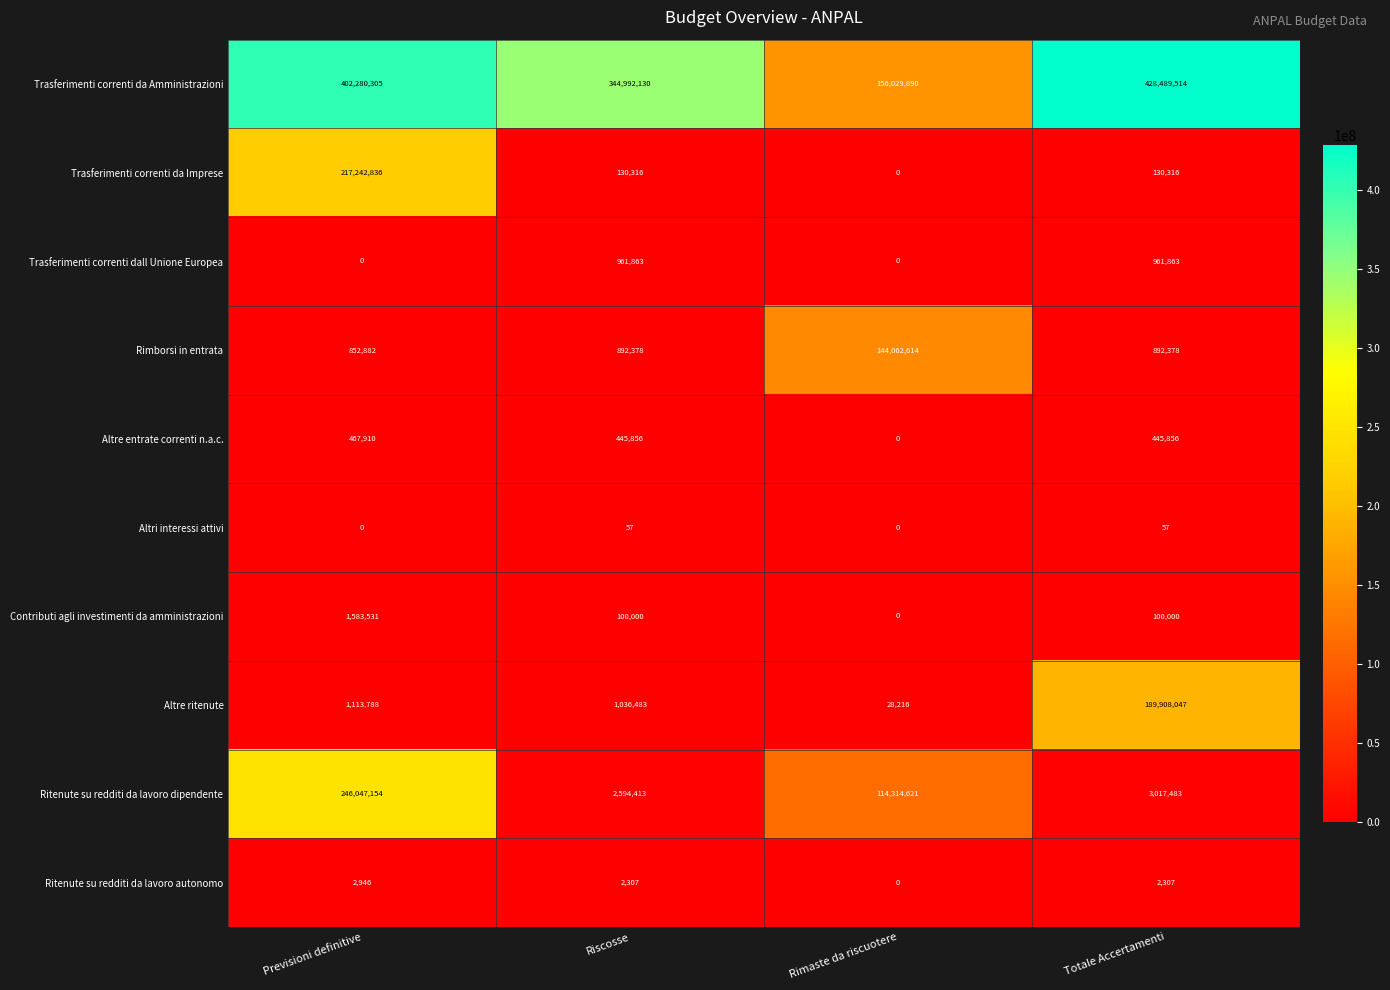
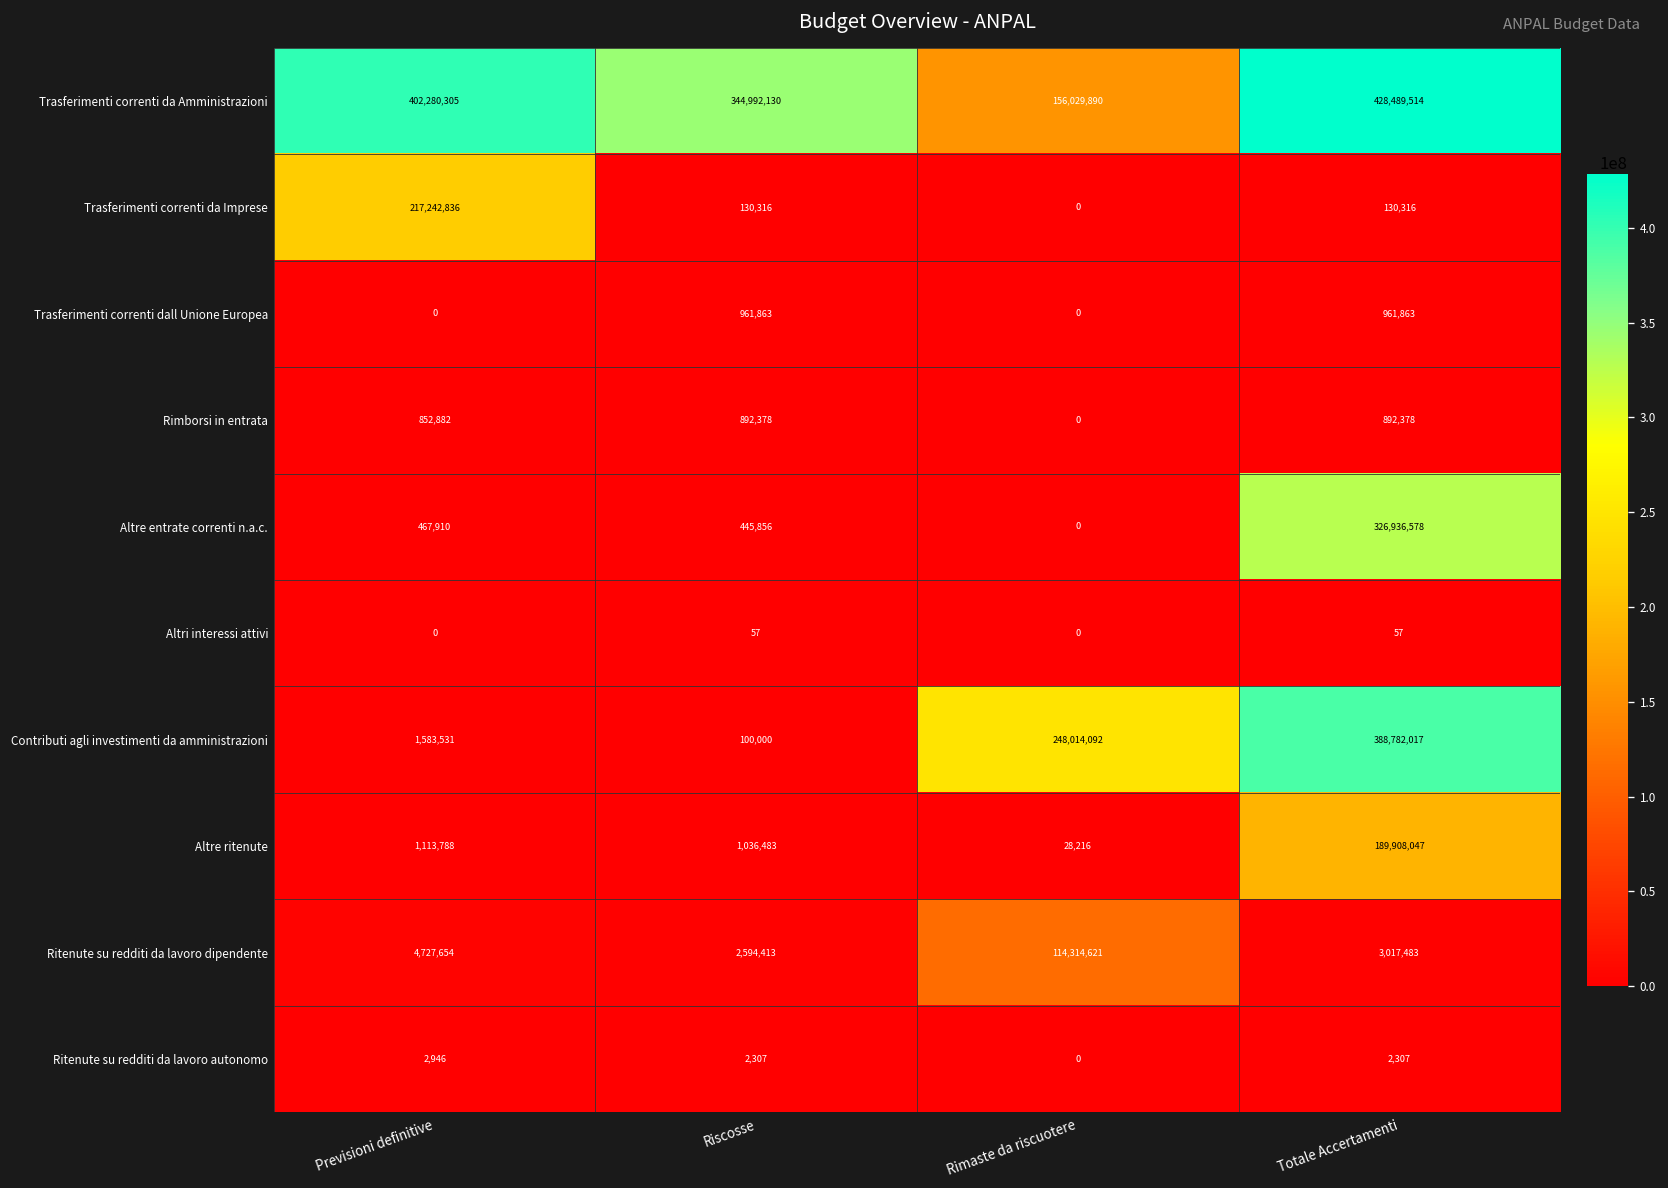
  {
    "Trasferimenti correnti da Amministrazioni": {
      "Previsioni definitive": "402,280,305",
      "Riscosse": "344,992,130",
      "Rimaste da riscuotere": "156,029,890",
      "Totale Accertamenti": "428,489,514"
    },
    "Trasferimenti correnti da Imprese": {
      "Previsioni definitive": "217,242,836",
      "Riscosse": "130,316",
      "Rimaste da riscuotere": "0",
      "Totale Accertamenti": "130,316"
    },
    "Trasferimenti correnti dall Unione Europea": {
      "Previsioni definitive": "0",
      "Riscosse": "961,863",
      "Rimaste da riscuotere": "0",
      "Totale Accertamenti": "961,863"
    },
    "Rimborsi in entrata": {
      "Previsioni definitive": "852,882",
      "Riscosse": "892,378",
-     "Rimaste da riscuotere": "144,062,614",
+     "Rimaste da riscuotere": "0",
      "Totale Accertamenti": "892,378"
    },
    "Altre entrate correnti n.a.c.": {
      "Previsioni definitive": "467,910",
      "Riscosse": "445,856",
      "Rimaste da riscuotere": "0",
-     "Totale Accertamenti": "445,856"
+     "Totale Accertamenti": "326,936,578"
    },
    "Altri interessi attivi": {
      "Previsioni definitive": "0",
      "Riscosse": "57",
      "Rimaste da riscuotere": "0",
      "Totale Accertamenti": "57"
    },
    "Contributi agli investimenti da amministrazioni": {
      "Previsioni definitive": "1,583,531",
      "Riscosse": "100,000",
-     "Rimaste da riscuotere": "0",
-     "Totale Accertamenti": "100,000"
+     "Rimaste da riscuotere": "248,014,092",
+     "Totale Accertamenti": "388,782,017"
    },
    "Altre ritenute": {
      "Previsioni definitive": "1,113,788",
      "Riscosse": "1,036,483",
      "Rimaste da riscuotere": "28,216",
      "Totale Accertamenti": "189,908,047"
    },
    "Ritenute su redditi da lavoro dipendente": {
-     "Previsioni definitive": "246,047,154",
+     "Previsioni definitive": "4,727,654",
      "Riscosse": "2,594,413",
      "Rimaste da riscuotere": "114,314,621",
      "Totale Accertamenti": "3,017,483"
    },
    "Ritenute su redditi da lavoro autonomo": {
      "Previsioni definitive": "2,946",
      "Riscosse": "2,307",
      "Rimaste da riscuotere": "0",
      "Totale Accertamenti": "2,307"
    }
  }
